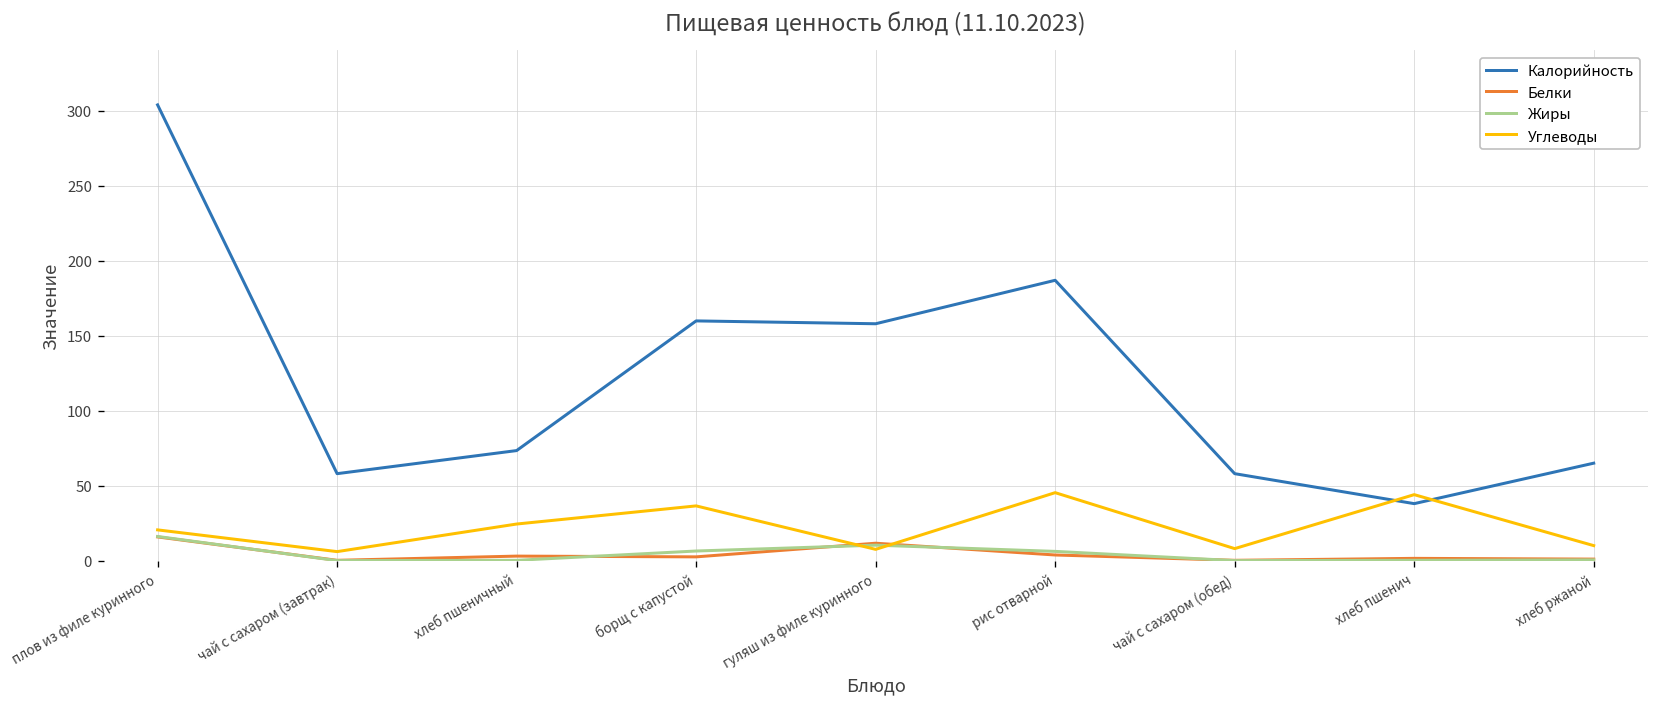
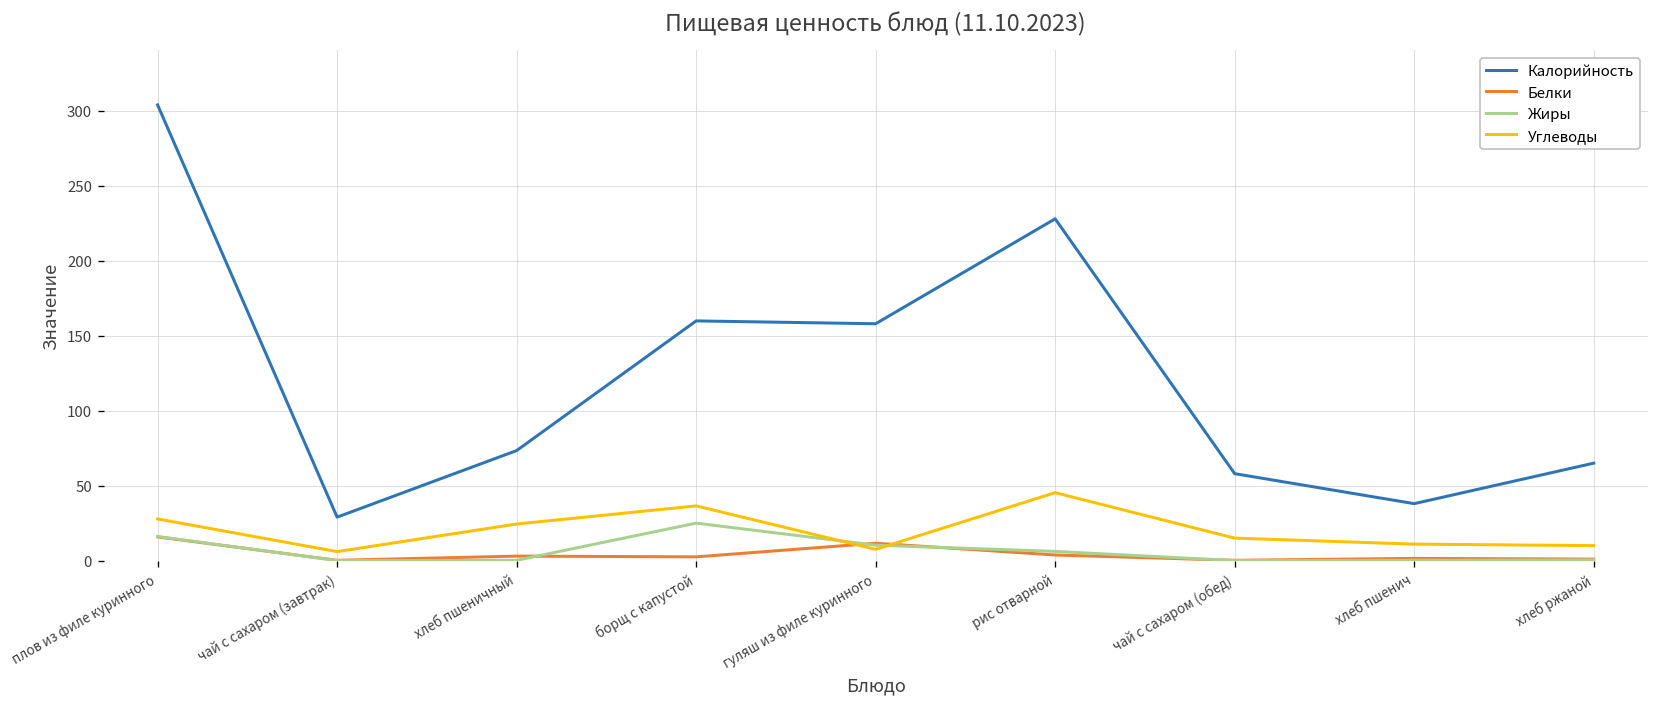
  {
    "Калорийность": {
      "плов из филе куринного": 304,
-     "чай с сахаром (завтрак)": 58,
+     "чай с сахаром (завтрак)": 29,
      "хлеб пшеничный": 73,
      "борщ с капустой": 160,
      "гуляш из филе куринного": 158,
-     "рис отварной": 187,
+     "рис отварной": 228,
      "чай с сахаром (обед)": 58,
      "хлеб пшенич": 38,
      "хлеб ржаной": 65
    },
    "Белки": {
      "хлеб пшеничный": 3,
      "борщ с капустой": 3,
      "рис отварной": 4
    },
    "Жиры": {
      "хлеб пшеничный": 0,
-     "борщ с капустой": 6,
+     "борщ с капустой": 25,
      "рис отварной": 6
    },
    "Углеводы": {
-     "плов из филе куринного": 21,
+     "плов из филе куринного": 28,
      "чай с сахаром (завтрак)": 6,
      "хлеб пшеничный": 24,
      "борщ с капустой": 37,
      "гуляш из филе куринного": 8,
      "рис отварной": 45,
-     "чай с сахаром (обед)": 8,
-     "хлеб пшенич": 44,
+     "чай с сахаром (обед)": 15,
+     "хлеб пшенич": 11,
      "хлеб ржаной": 10
    }
  }
